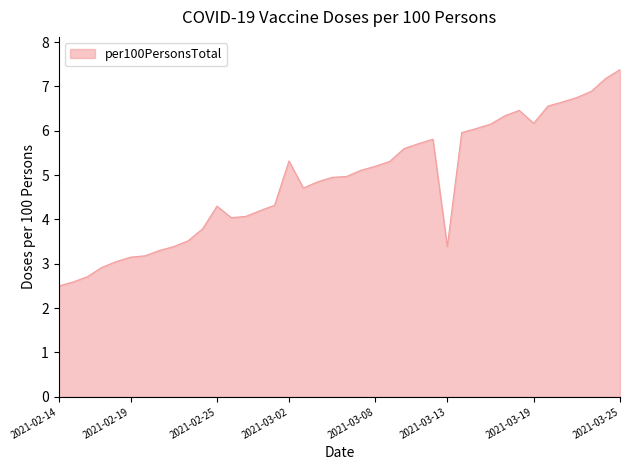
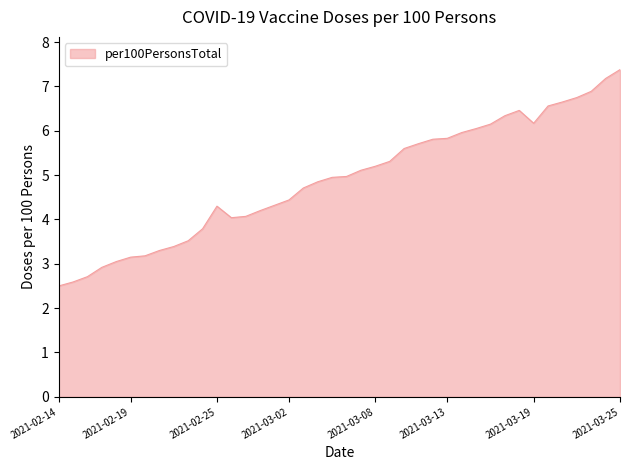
  {
    "2021-02-14": 2.5,
    "2021-02-19": 3.2,
    "2021-02-25": 4.3,
-   "2021-03-02": 5.3,
+   "2021-03-02": 4.4,
    "2021-03-08": 5.2,
-   "2021-03-13": 3.4,
+   "2021-03-13": 5.8,
    "2021-03-19": 6.2,
    "2021-03-25": 7.4
  }
